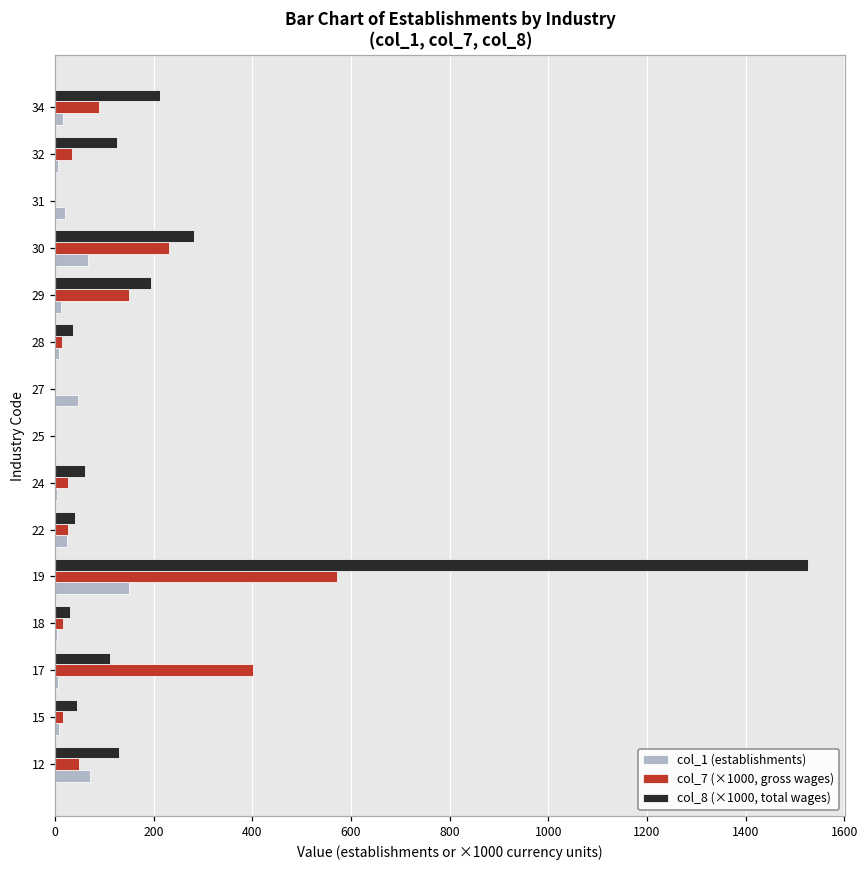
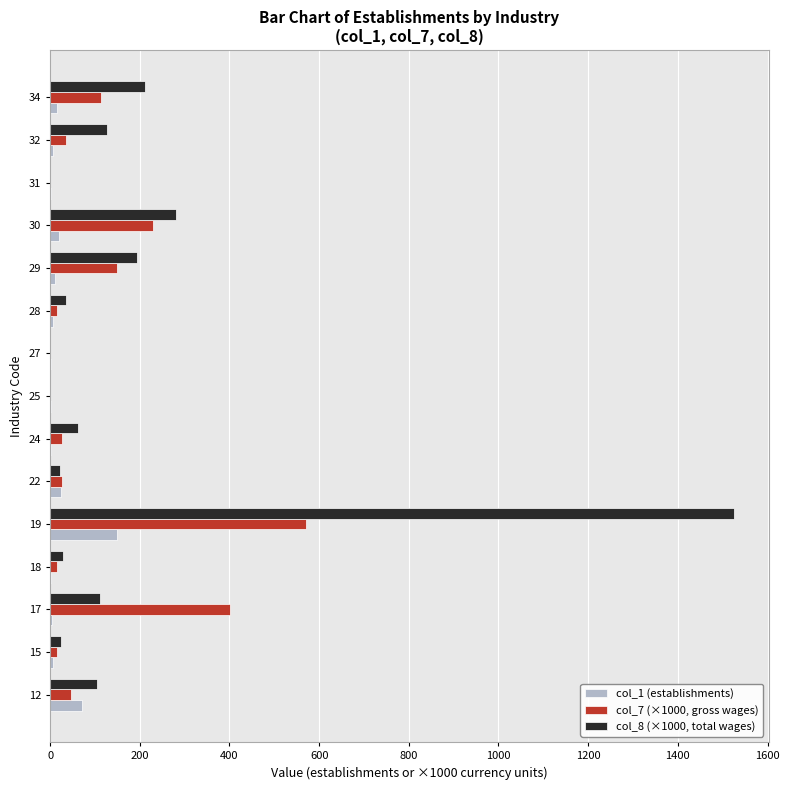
  {
    "col_1 (establishments)": {
      "34": 20,
      "32": 10,
-     "31": 20,
-     "30": 70,
+     "31": 0,
+     "30": 20,
      "29": 10,
      "28": 10,
-     "27": 50,
+     "27": 0,
      "22": 30,
      "19": 150,
      "15": 10,
      "12": 70
    },
    "col_7 (×1000, gross wages)": {
-     "34": 90,
+     "34": 110,
      "32": 30,
      "31": 0,
      "30": 230,
      "29": 150,
      "28": 10,
      "27": 0,
      "25": 0,
      "24": 30,
      "22": 30,
      "19": 570,
      "18": 20,
      "17": 400,
      "15": 20,
      "12": 50
    },
    "col_8 (×1000, total wages)": {
      "34": 210,
      "32": 130,
      "31": 0,
      "30": 280,
      "29": 190,
      "28": 40,
      "27": 0,
      "25": 0,
      "24": 60,
-     "22": 40,
+     "22": 20,
      "19": 1530,
      "18": 30,
      "17": 110,
-     "15": 50,
-     "12": 130
+     "15": 30,
+     "12": 100
    }
  }
